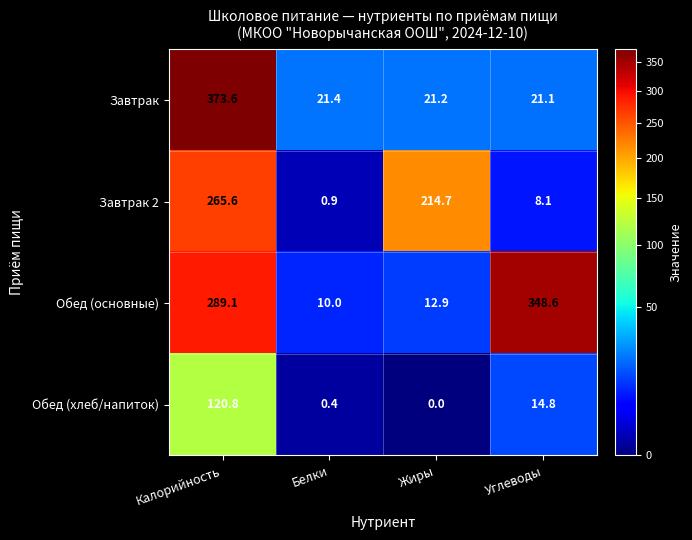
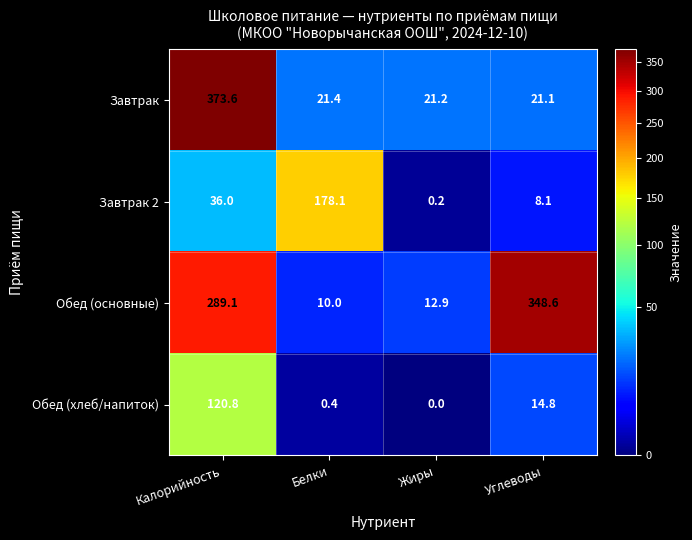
  {
    "Завтрак": {
      "Калорийность": 373.6,
      "Белки": 21.4,
      "Жиры": 21.2,
      "Углеводы": 21.1
    },
    "Завтрак 2": {
-     "Калорийность": 265.6,
-     "Белки": 0.9,
-     "Жиры": 214.7,
+     "Калорийность": 36.0,
+     "Белки": 178.1,
+     "Жиры": 0.2,
      "Углеводы": 8.1
    },
    "Обед (основные)": {
      "Калорийность": 289.1,
      "Белки": 10.0,
      "Жиры": 12.9,
      "Углеводы": 348.6
    },
    "Обед (хлеб/напиток)": {
      "Калорийность": 120.8,
      "Белки": 0.4,
      "Жиры": 0.0,
      "Углеводы": 14.8
    }
  }
